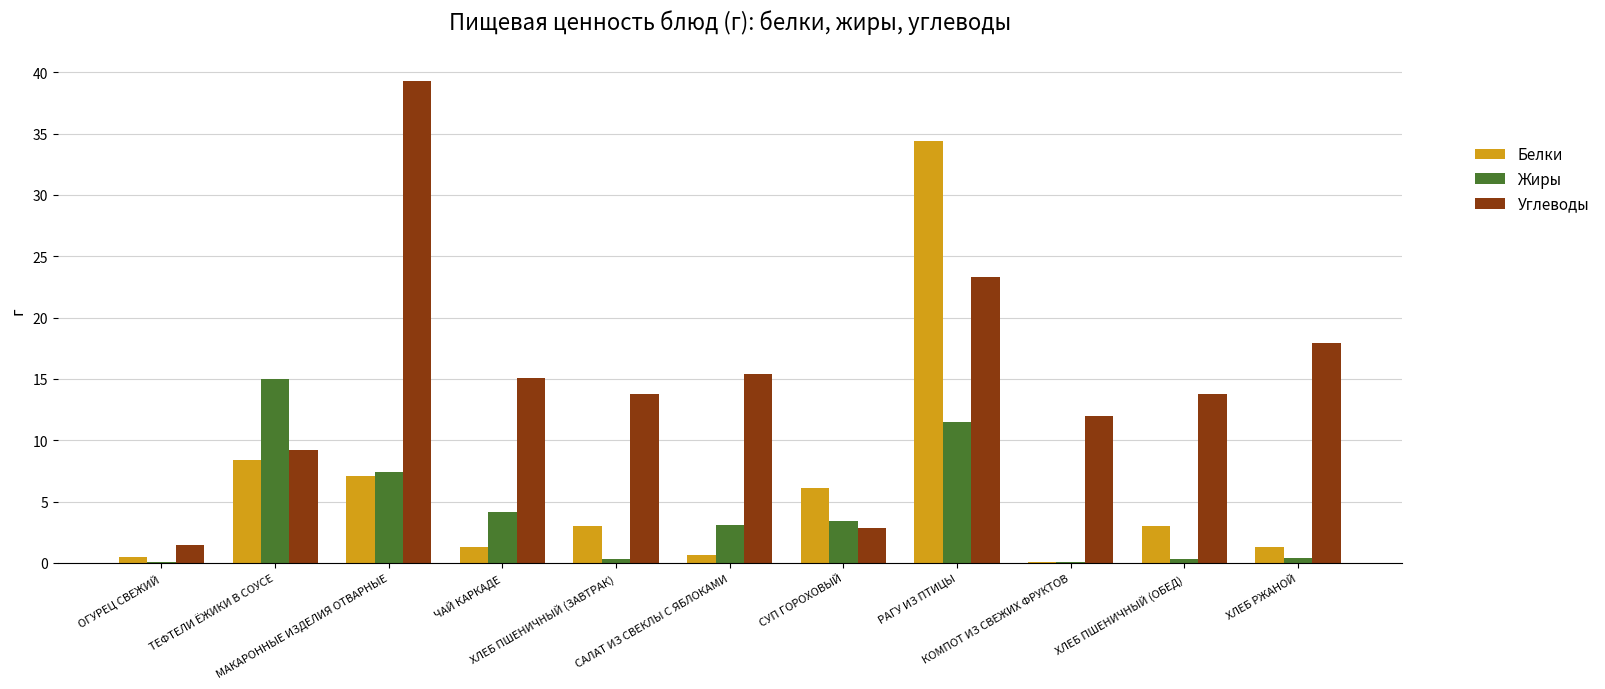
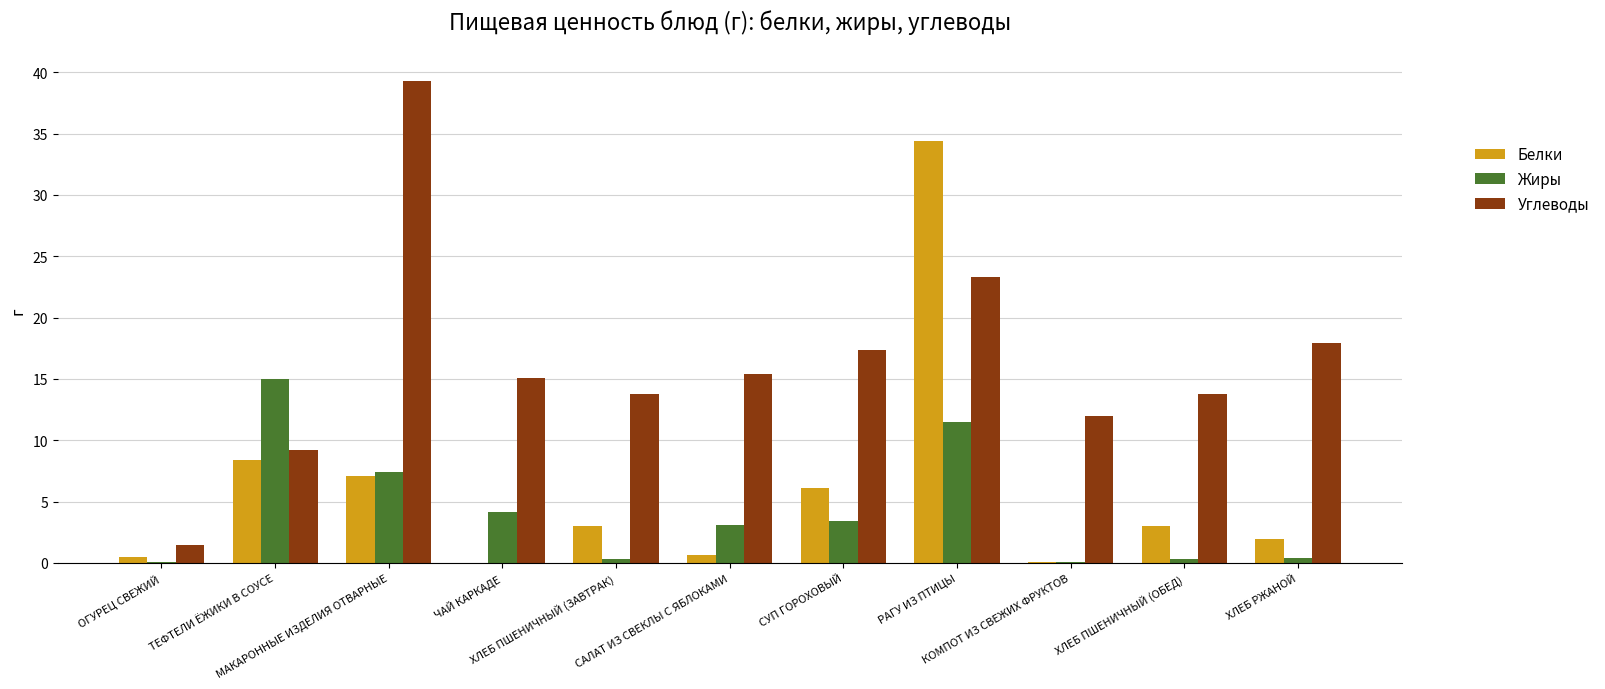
  {
    "Белки": {
      "ОГУРЕЦ СВЕЖИЙ": 0.5,
      "ТЕФТЕЛИ ЁЖИКИ В СОУСЕ": 8.4,
      "МАКАРОННЫЕ ИЗДЕЛИЯ ОТВАРНЫЕ": 7.1,
-     "ЧАЙ КАРКАДЕ": 1.3,
+     "ЧАЙ КАРКАДЕ": 0.0,
      "ХЛЕБ ПШЕНИЧНЫЙ (ЗАВТРАК)": 3.0,
      "САЛАТ ИЗ СВЕКЛЫ С ЯБЛОКАМИ": 0.7,
      "СУП ГОРОХОВЫЙ": 6.1,
      "РАГУ ИЗ ПТИЦЫ": 34.4,
      "ХЛЕБ ПШЕНИЧНЫЙ (ОБЕД)": 3.0,
-     "ХЛЕБ РЖАНОЙ": 1.3
+     "ХЛЕБ РЖАНОЙ": 2.0
    },
    "Жиры": {
      "ТЕФТЕЛИ ЁЖИКИ В СОУСЕ": 15.0,
      "МАКАРОННЫЕ ИЗДЕЛИЯ ОТВАРНЫЕ": 7.4,
      "ЧАЙ КАРКАДЕ": 4.2,
      "ХЛЕБ ПШЕНИЧНЫЙ (ЗАВТРАК)": 0.3,
      "САЛАТ ИЗ СВЕКЛЫ С ЯБЛОКАМИ": 3.1,
      "СУП ГОРОХОВЫЙ": 3.5,
      "РАГУ ИЗ ПТИЦЫ": 11.5,
      "ХЛЕБ ПШЕНИЧНЫЙ (ОБЕД)": 0.3,
      "ХЛЕБ РЖАНОЙ": 0.4
    },
    "Углеводы": {
      "ОГУРЕЦ СВЕЖИЙ": 1.5,
      "ТЕФТЕЛИ ЁЖИКИ В СОУСЕ": 9.2,
      "МАКАРОННЫЕ ИЗДЕЛИЯ ОТВАРНЫЕ": 39.3,
      "ЧАЙ КАРКАДЕ": 15.0,
      "ХЛЕБ ПШЕНИЧНЫЙ (ЗАВТРАК)": 13.8,
      "САЛАТ ИЗ СВЕКЛЫ С ЯБЛОКАМИ": 15.4,
-     "СУП ГОРОХОВЫЙ": 2.9,
+     "СУП ГОРОХОВЫЙ": 17.4,
      "РАГУ ИЗ ПТИЦЫ": 23.3,
      "КОМПОТ ИЗ СВЕЖИХ ФРУКТОВ": 11.9,
      "ХЛЕБ ПШЕНИЧНЫЙ (ОБЕД)": 13.8,
      "ХЛЕБ РЖАНОЙ": 17.9
    }
  }
